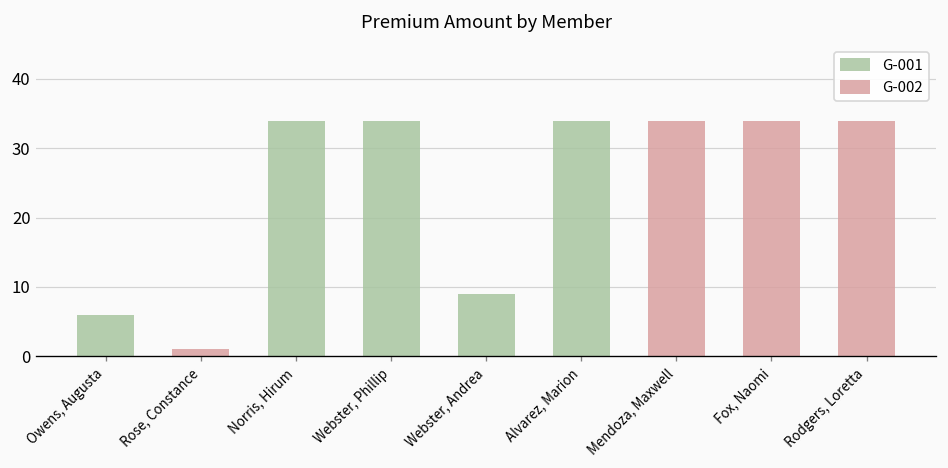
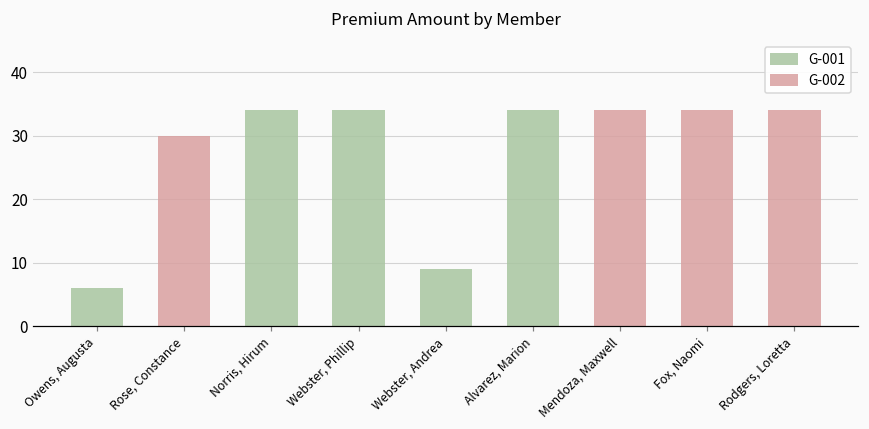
  {
    "G-001": {
      "Owens, Augusta": 6,
      "Rose, Constance": 0,
      "Norris, Hirum": 34,
      "Webster, Phillip": 34,
      "Webster, Andrea": 9,
      "Alvarez, Marion": 34,
      "Mendoza, Maxwell": 0,
      "Fox, Naomi": 0,
      "Rodgers, Loretta": 0
    },
    "G-002": {
      "Owens, Augusta": 0,
-     "Rose, Constance": 1,
+     "Rose, Constance": 30,
      "Norris, Hirum": 0,
      "Webster, Phillip": 0,
      "Webster, Andrea": 0,
      "Alvarez, Marion": 0,
      "Mendoza, Maxwell": 34,
      "Fox, Naomi": 34,
      "Rodgers, Loretta": 34
    }
  }
